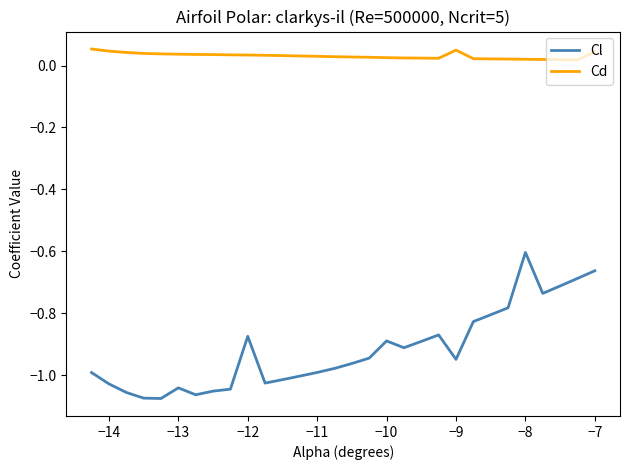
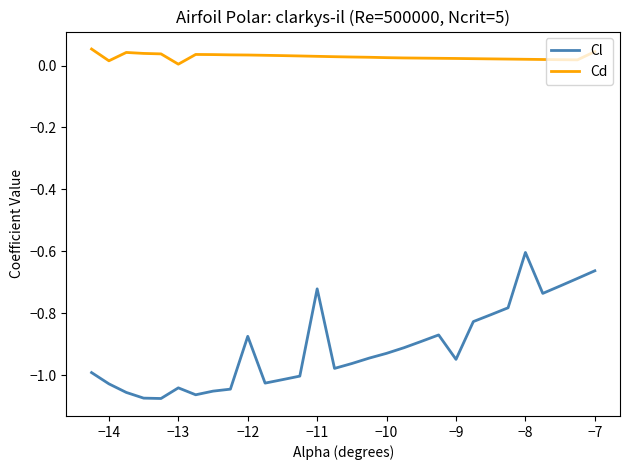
  {
    "Cl": {
      "−14": -1.03,
      "−13": -1.04,
      "−12": -0.87,
-     "−11": -0.99,
-     "−10": -0.89,
+     "−11": -0.72,
+     "−10": -0.93,
      "−9": -0.95,
      "−8": -0.60,
      "−7": -0.66
    },
    "Cd": {
-     "−14": 0.05,
-     "−13": 0.04,
+     "−14": 0.02,
+     "−13": 0.00,
      "−12": 0.03,
      "−11": 0.03,
      "−10": 0.03,
-     "−9": 0.05,
+     "−9": 0.02,
      "−8": 0.02
    }
  }
